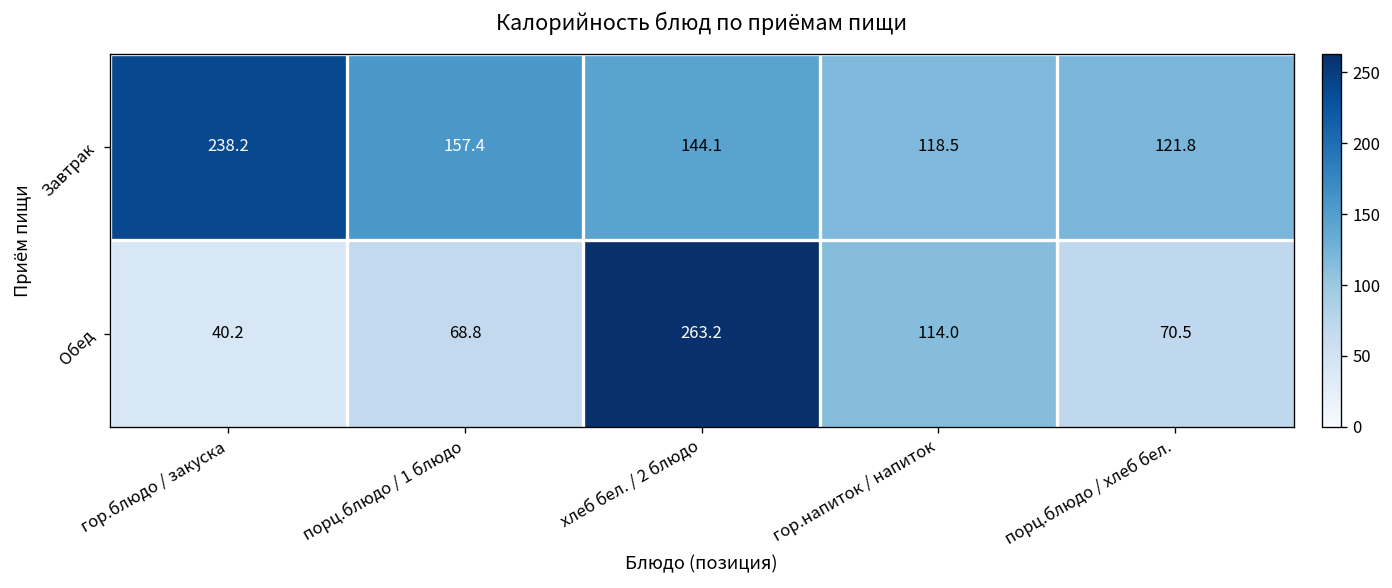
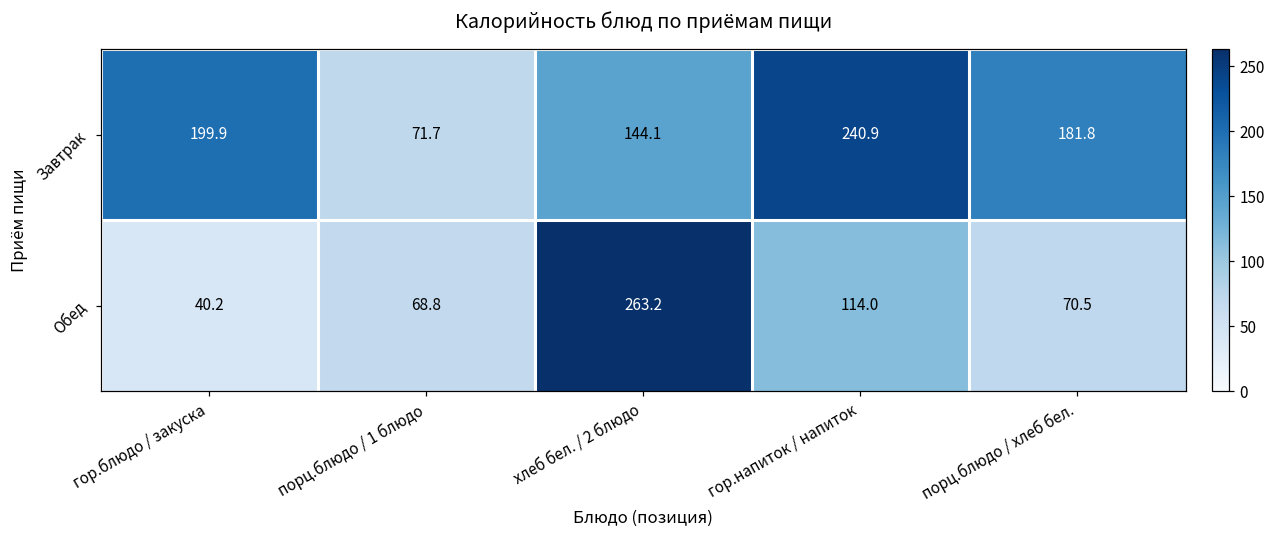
  {
    "Завтрак": {
-     "гор.блюдо / закуска": 238.2,
-     "порц.блюдо / 1 блюдо": 157.4,
+     "гор.блюдо / закуска": 199.9,
+     "порц.блюдо / 1 блюдо": 71.7,
      "хлеб бел. / 2 блюдо": 144.1,
-     "гор.напиток / напиток": 118.5,
-     "порц.блюдо / хлеб бел.": 121.8
+     "гор.напиток / напиток": 240.9,
+     "порц.блюдо / хлеб бел.": 181.8
    },
    "Обед": {
      "гор.блюдо / закуска": 40.2,
      "порц.блюдо / 1 блюдо": 68.8,
      "хлеб бел. / 2 блюдо": 263.2,
      "гор.напиток / напиток": 114.0,
      "порц.блюдо / хлеб бел.": 70.5
    }
  }
